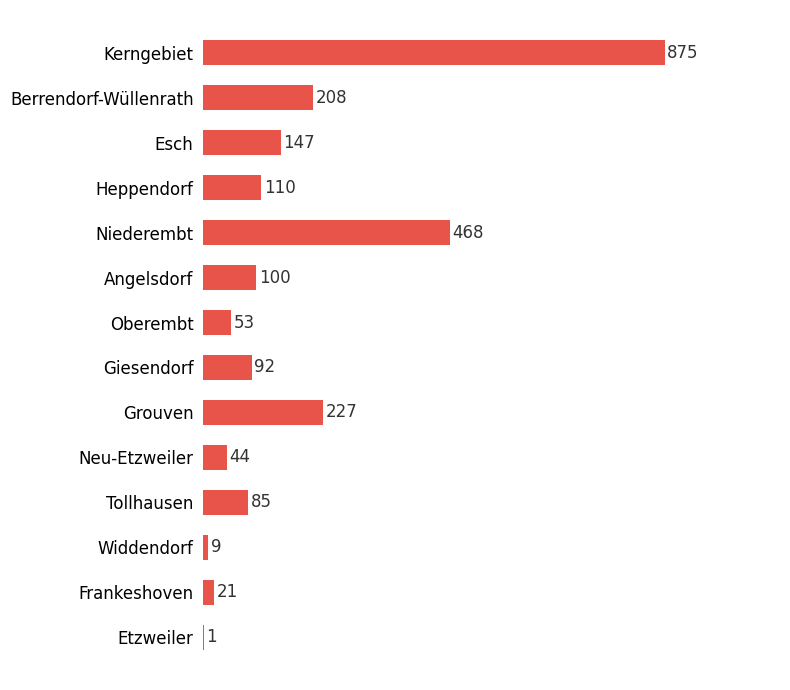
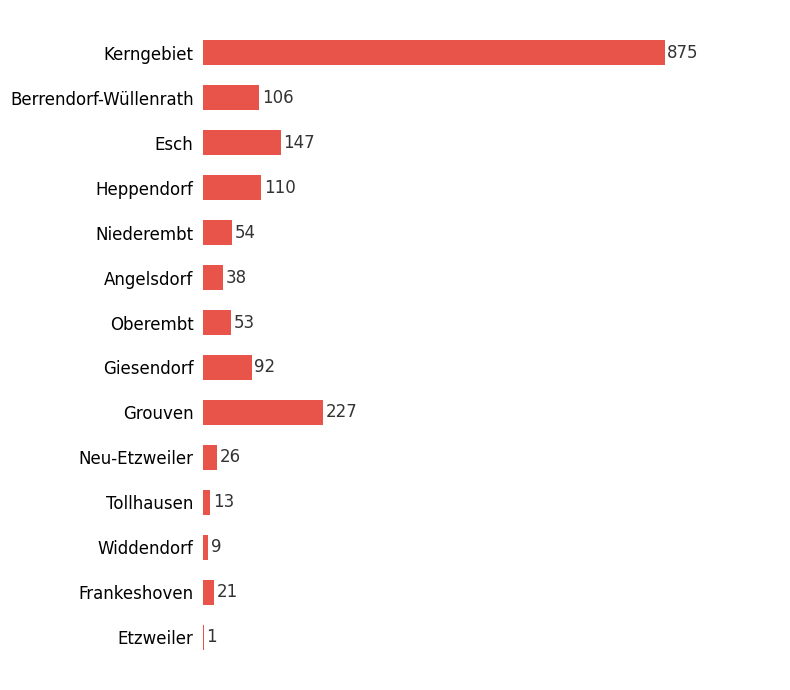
  {
    "Kerngebiet": 875,
-   "Berrendorf-Wüllenrath": 208,
+   "Berrendorf-Wüllenrath": 106,
    "Esch": 147,
    "Heppendorf": 110,
-   "Niederembt": 468,
-   "Angelsdorf": 100,
+   "Niederembt": 54,
+   "Angelsdorf": 38,
    "Oberembt": 53,
    "Giesendorf": 92,
    "Grouven": 227,
-   "Neu-Etzweiler": 44,
-   "Tollhausen": 85,
+   "Neu-Etzweiler": 26,
+   "Tollhausen": 13,
    "Widdendorf": 9,
    "Frankeshoven": 21,
    "Etzweiler": 1
  }
